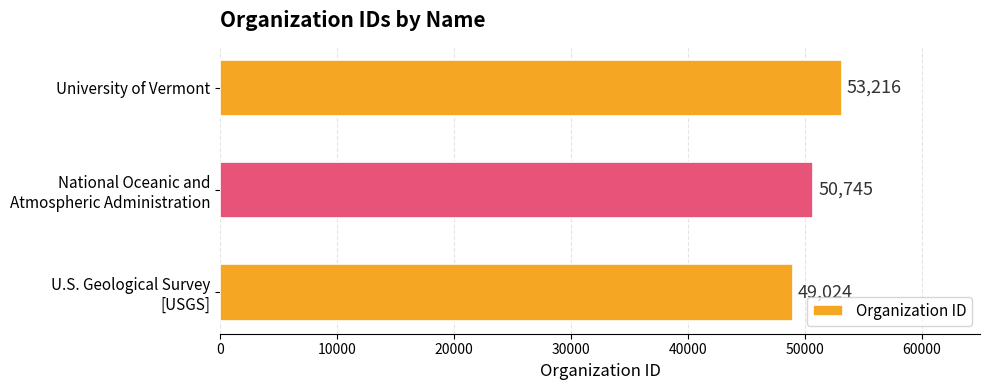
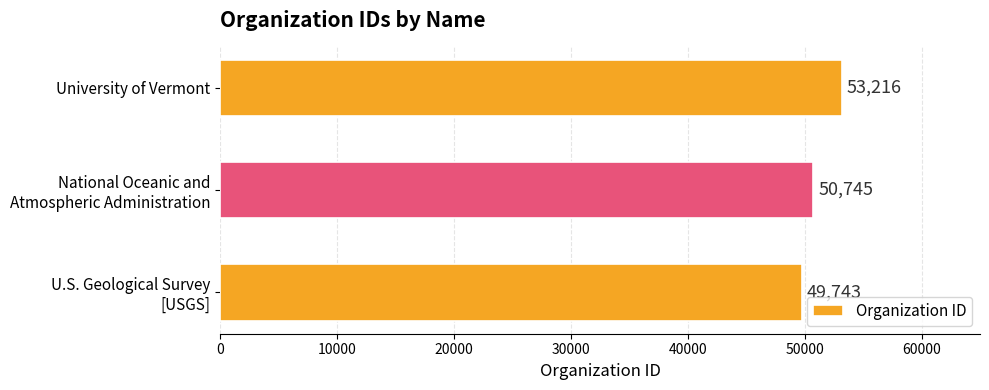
  {
-   "U.S. Geological Survey [USGS]": 49000
+   "U.S. Geological Survey [USGS]": 49700
  }
